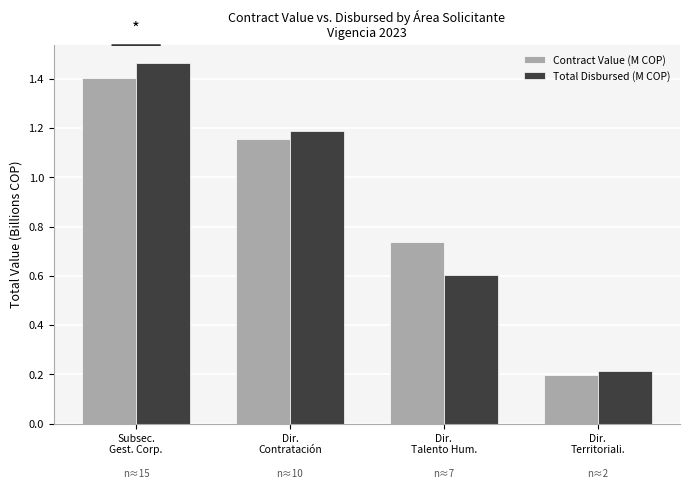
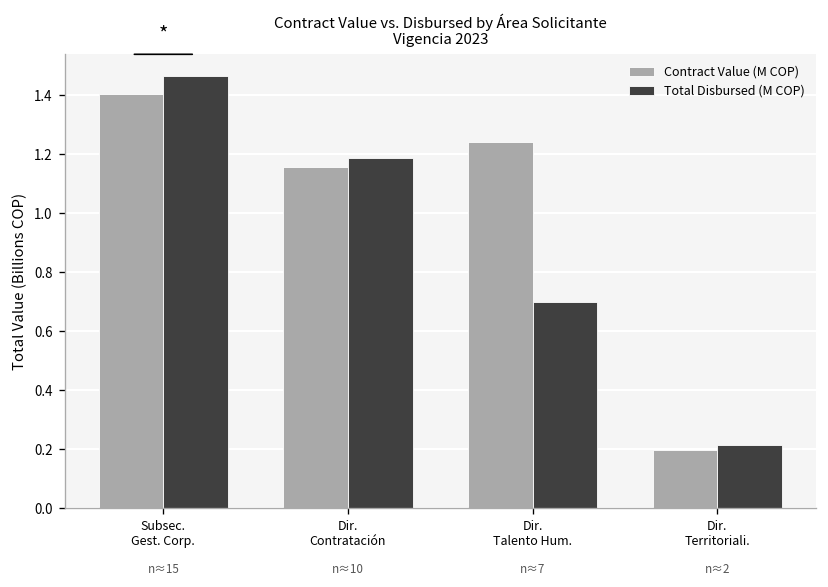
  {
    "Contract Value (M COP)": {
      "Subsec. Gest. Corp.": 1.40,
      "Dir. Contratación": 1.16,
-     "Dir. Talento Hum.": 0.74,
+     "Dir. Talento Hum.": 1.24,
      "Dir. Territoriali.": 0.20
    },
    "Total Disbursed (M COP)": {
      "Subsec. Gest. Corp.": 1.46,
      "Dir. Contratación": 1.19,
-     "Dir. Talento Hum.": 0.60,
+     "Dir. Talento Hum.": 0.70,
      "Dir. Territoriali.": 0.21
    }
  }
